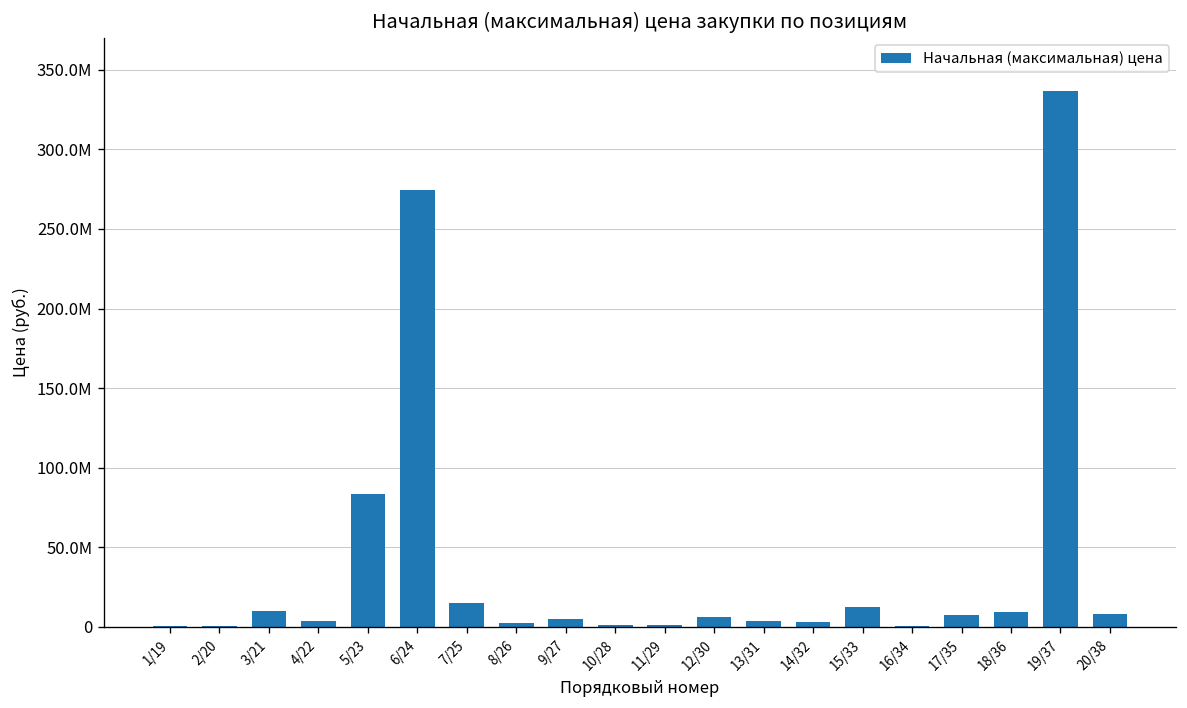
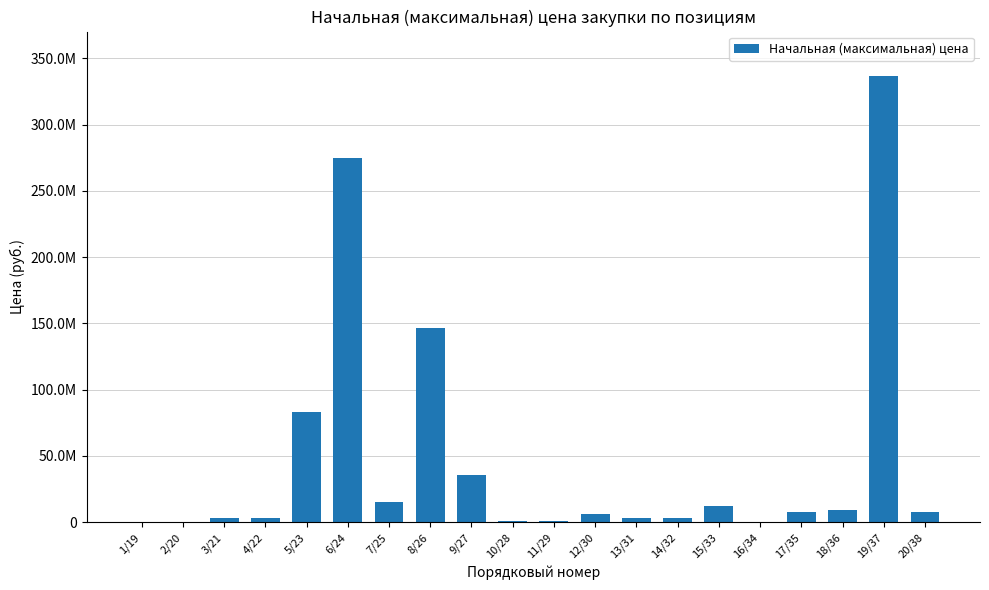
  {
-   "3/21": 10000000,
+   "3/21": 3000000,
    "4/22": 3000000,
    "5/23": 83000000,
    "6/24": 275000000,
    "7/25": 15000000,
-   "8/26": 2000000,
-   "9/27": 5000000,
+   "8/26": 146000000,
+   "9/27": 36000000,
    "12/30": 6000000,
    "13/31": 4000000,
    "14/32": 3000000,
    "15/33": 13000000,
    "17/35": 7000000,
    "18/36": 9000000,
    "19/37": 336000000,
    "20/38": 8000000
  }
